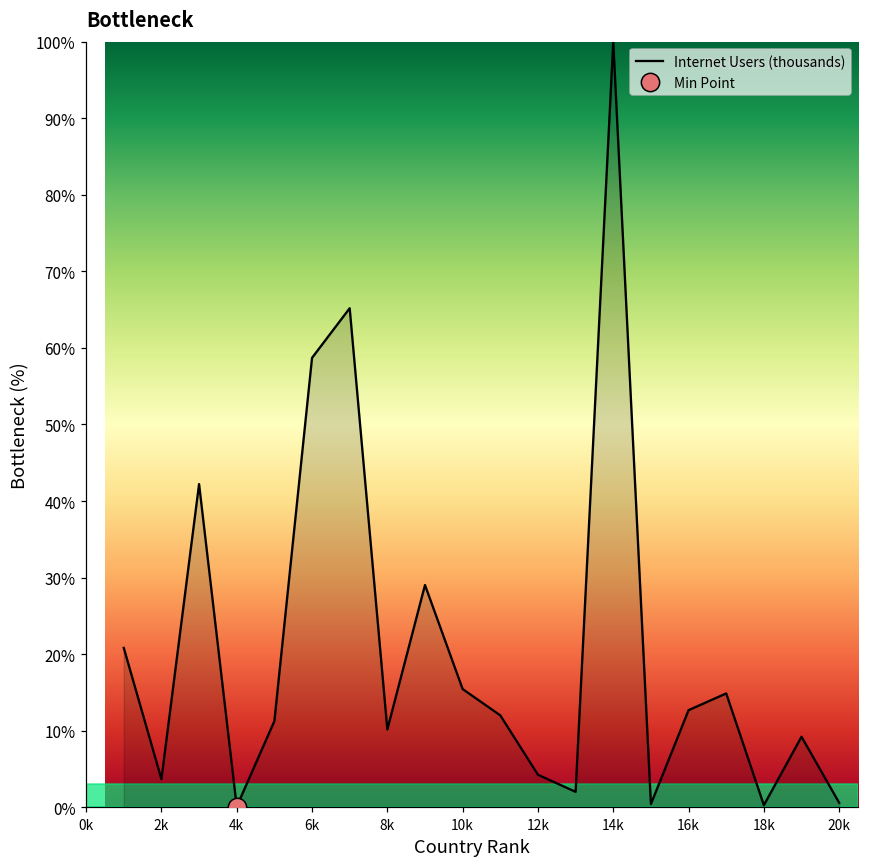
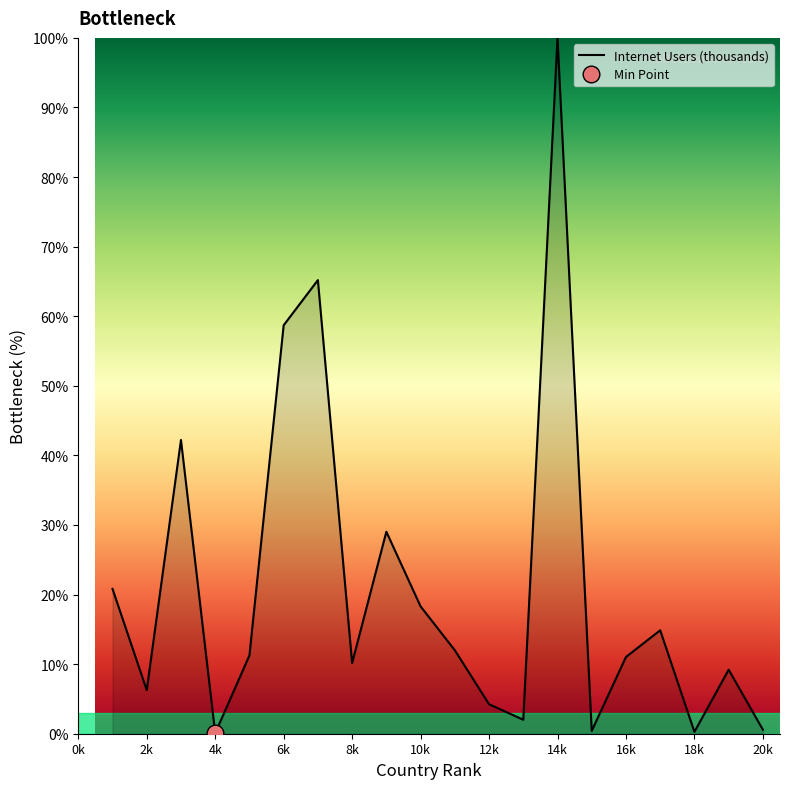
  {
    "Internet Users (thousands)": {
-     "2k": "4%",
+     "2k": "6%",
      "6k": "59%",
      "8k": "10%",
-     "10k": "15%",
+     "10k": "18%",
      "12k": "4%",
      "14k": "100%",
-     "16k": "13%"
+     "16k": "11%"
    }
  }
